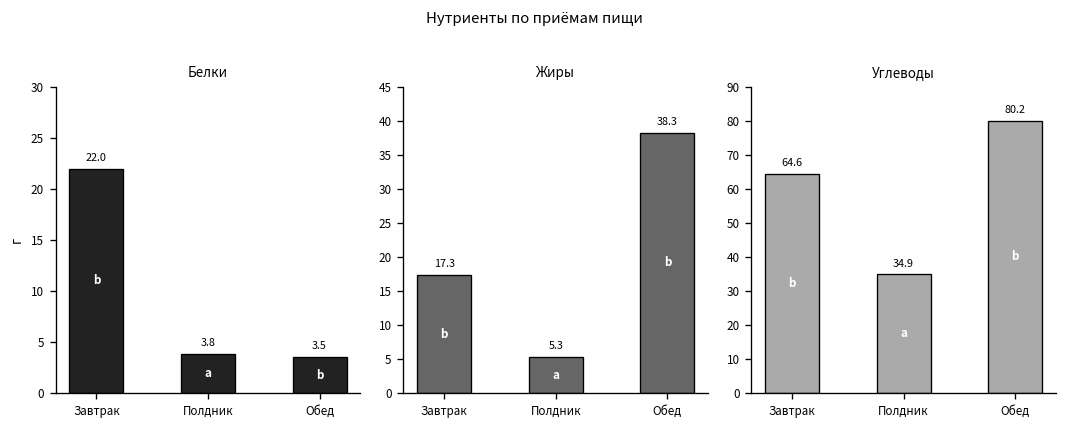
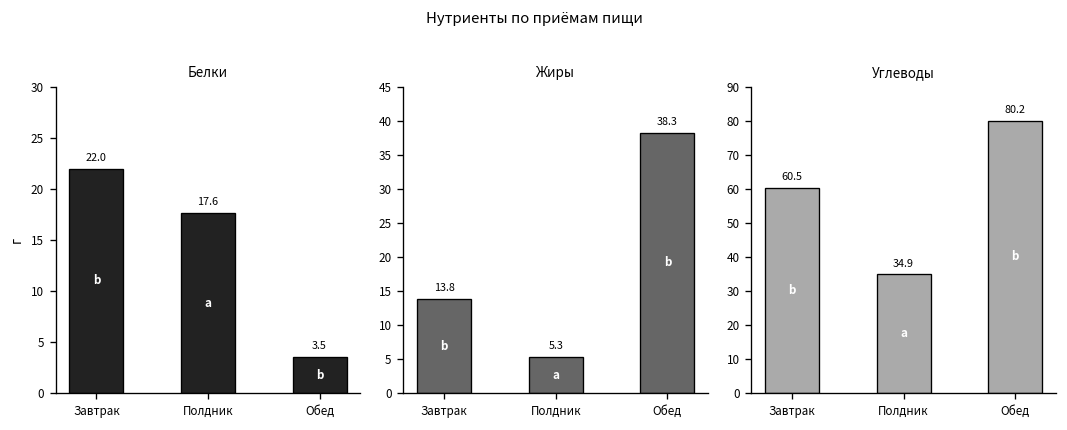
  {
    "Белки": {
      "Завтрак": 22.0,
-     "Полдник": 3.8,
+     "Полдник": 17.6,
      "Обед": 3.5
    },
    "Жиры": {
-     "Завтрак": 17.3,
+     "Завтрак": 13.8,
      "Полдник": 5.3,
      "Обед": 38.3
    },
    "Углеводы": {
-     "Завтрак": 64.6,
+     "Завтрак": 60.5,
      "Полдник": 34.9,
      "Обед": 80.2
    }
  }
